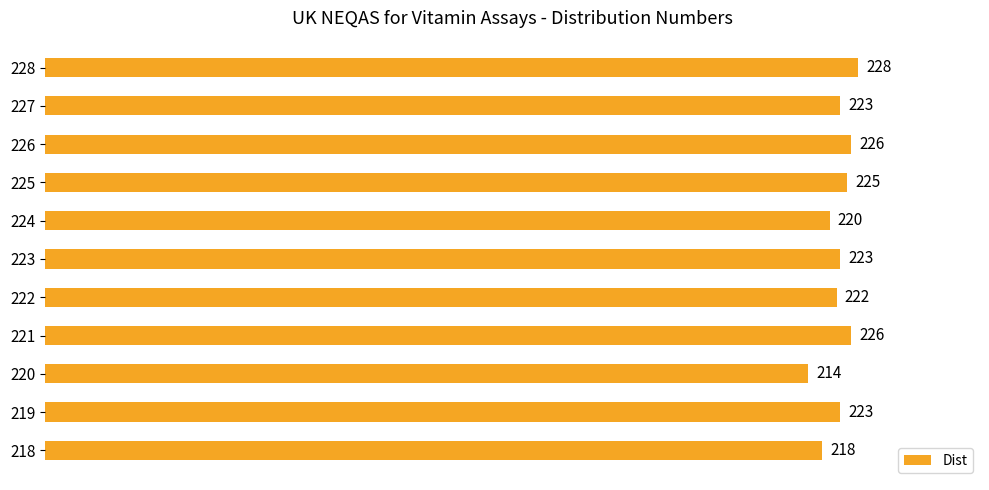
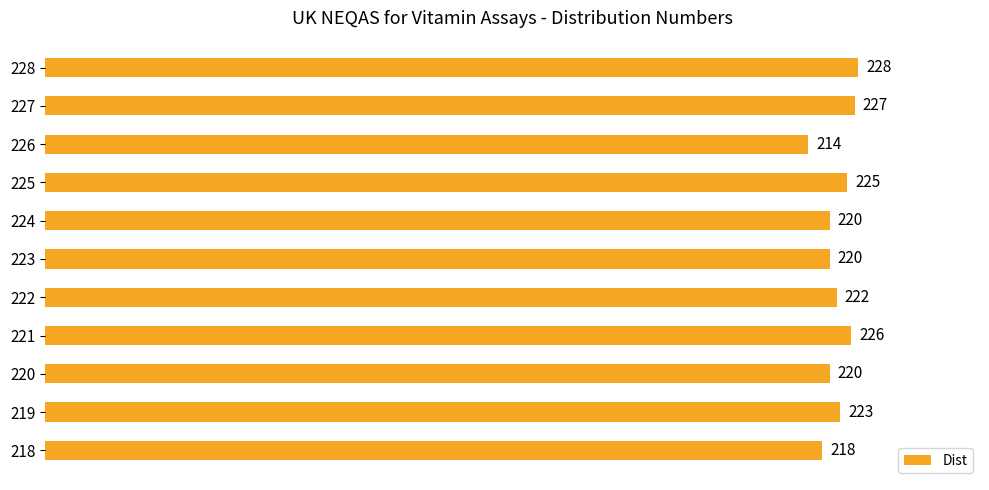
  {
    "228": 228,
-   "227": 223,
-   "226": 226,
+   "227": 227,
+   "226": 214,
    "225": 225,
    "224": 220,
-   "223": 223,
+   "223": 220,
    "222": 222,
    "221": 226,
-   "220": 214,
+   "220": 220,
    "219": 223,
    "218": 218
  }
